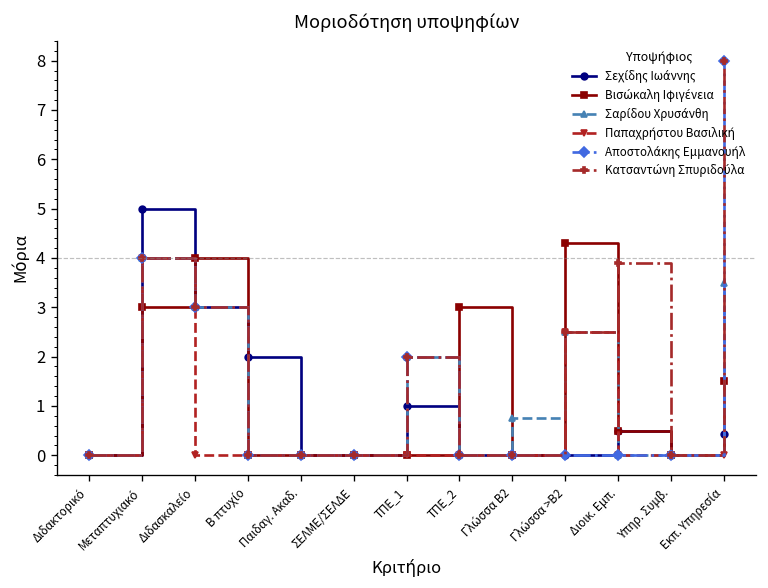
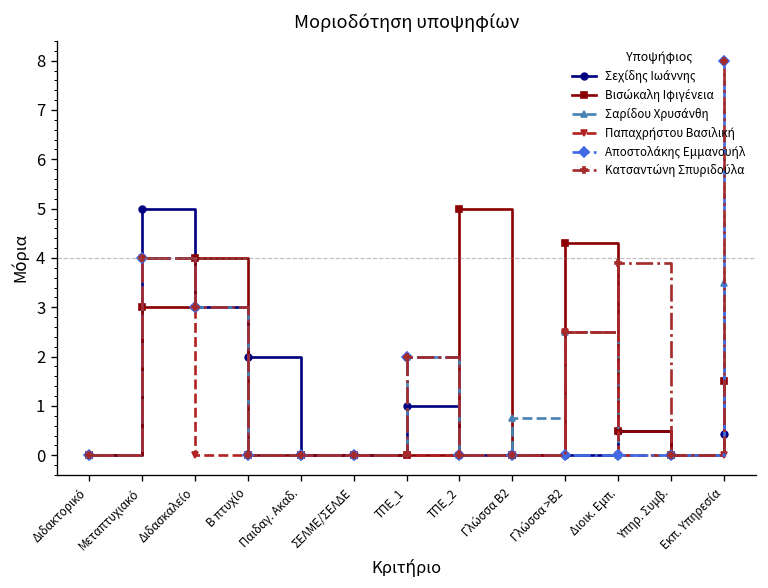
  {
    "Σεχίδης Ιωάννης": {
      "Μεταπτυχιακό": 5,
      "Β πτυχίο": 2,
      "ΤΠΕ_1": 1,
      "Εκπ. Υπηρεσία": 0.4
    },
    "Βισώκαλη Ιφιγένεια": {
      "Μεταπτυχιακό": 3,
      "Διδασκαλείο": 4,
-     "ΤΠΕ_2": 3,
+     "ΤΠΕ_2": 5,
      "Γλώσσα >Β2": 4.3,
      "Εκπ. Υπηρεσία": 1.5
    }
  }
